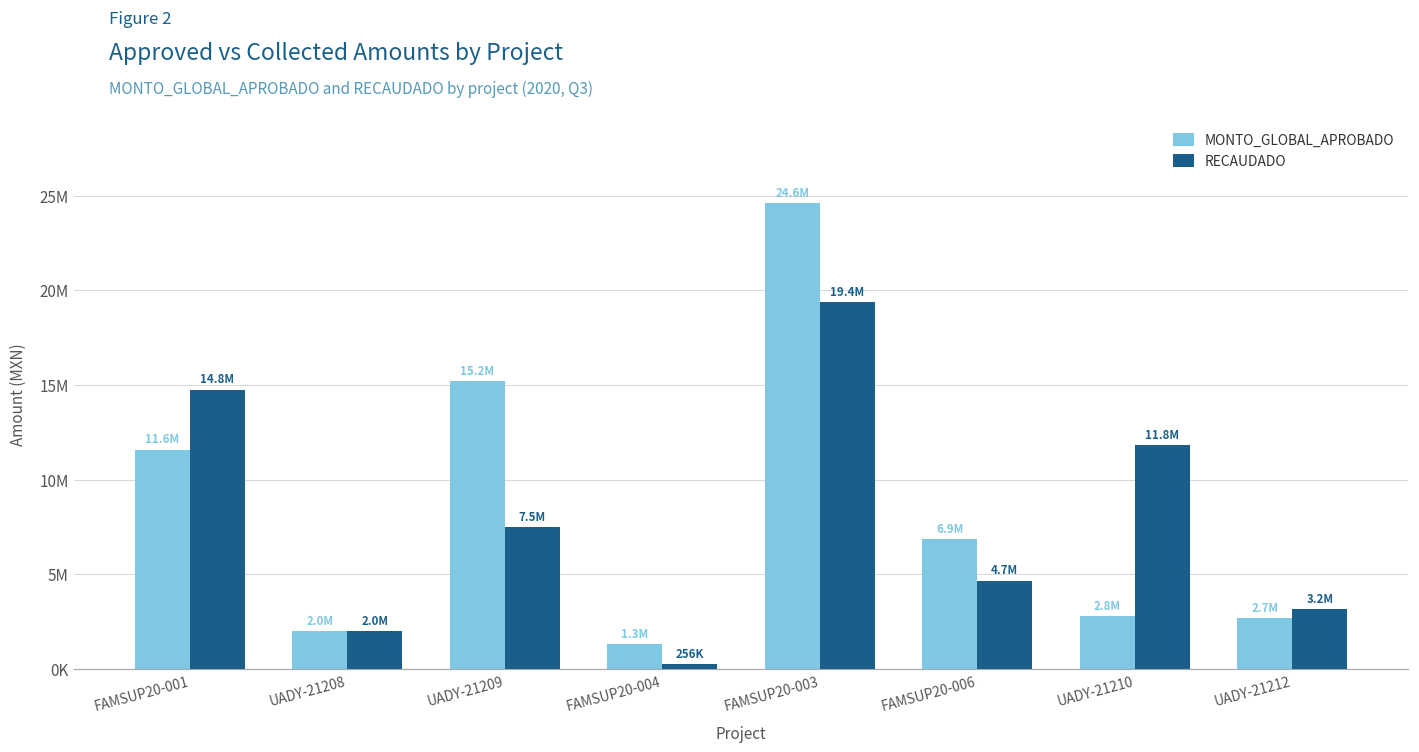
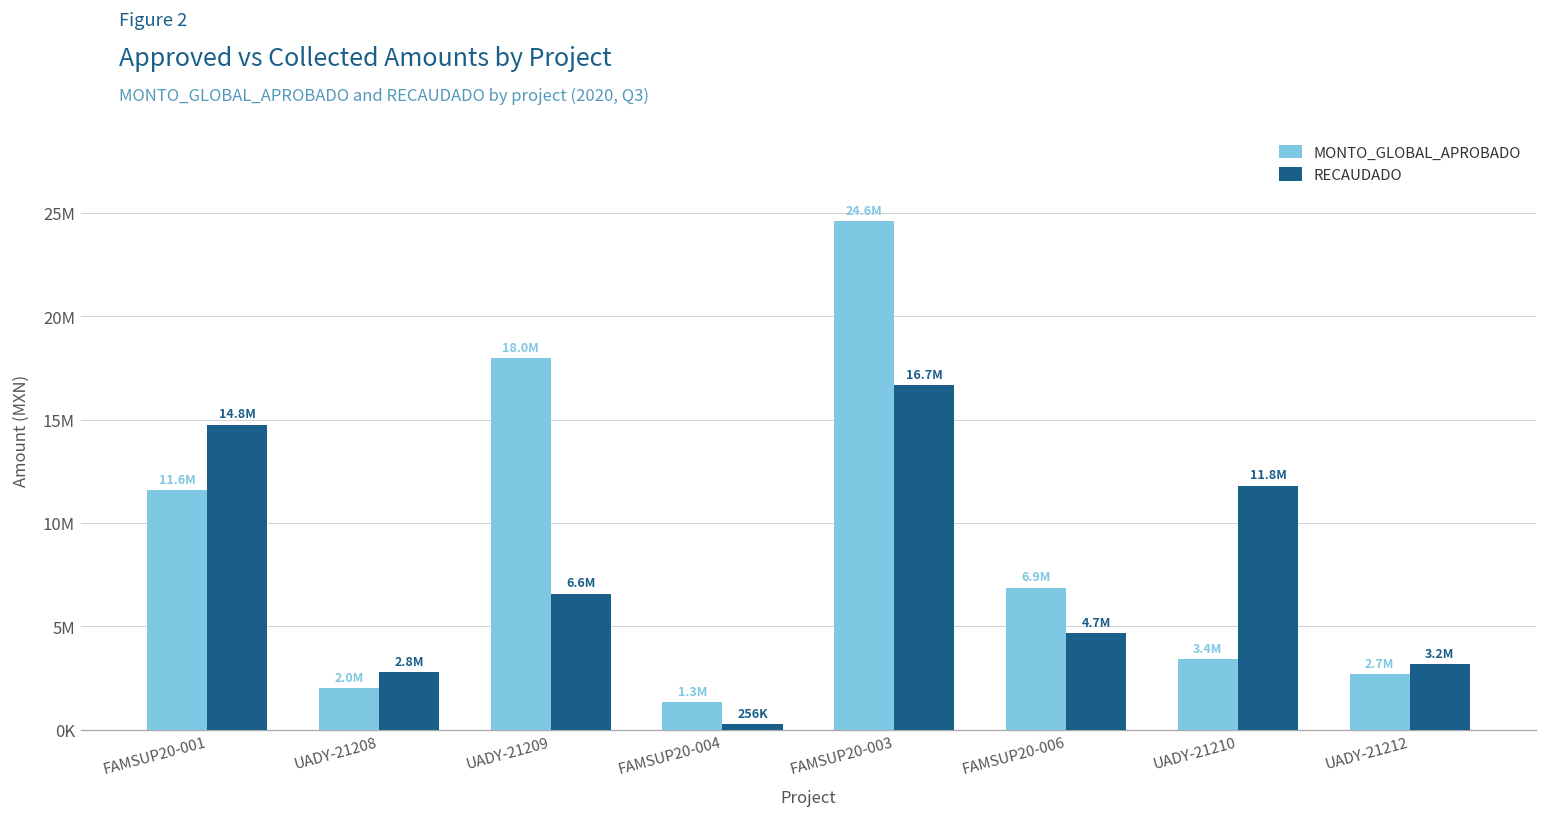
  {
    "MONTO_GLOBAL_APROBADO": {
      "FAMSUP20-001": "11.6M",
      "UADY-21208": "2.0M",
-     "UADY-21209": "15.2M",
+     "UADY-21209": "18.0M",
      "FAMSUP20-004": "1.3M",
      "FAMSUP20-003": "24.6M",
      "FAMSUP20-006": "6.9M",
-     "UADY-21210": "2.8M",
+     "UADY-21210": "3.4M",
      "UADY-21212": "2.7M"
    },
    "RECAUDADO": {
      "FAMSUP20-001": "14.8M",
-     "UADY-21208": "2.0M",
-     "UADY-21209": "7.5M",
+     "UADY-21208": "2.8M",
+     "UADY-21209": "6.6M",
      "FAMSUP20-004": "256K",
-     "FAMSUP20-003": "19.4M",
+     "FAMSUP20-003": "16.7M",
      "FAMSUP20-006": "4.7M",
      "UADY-21210": "11.8M",
      "UADY-21212": "3.2M"
    }
  }
